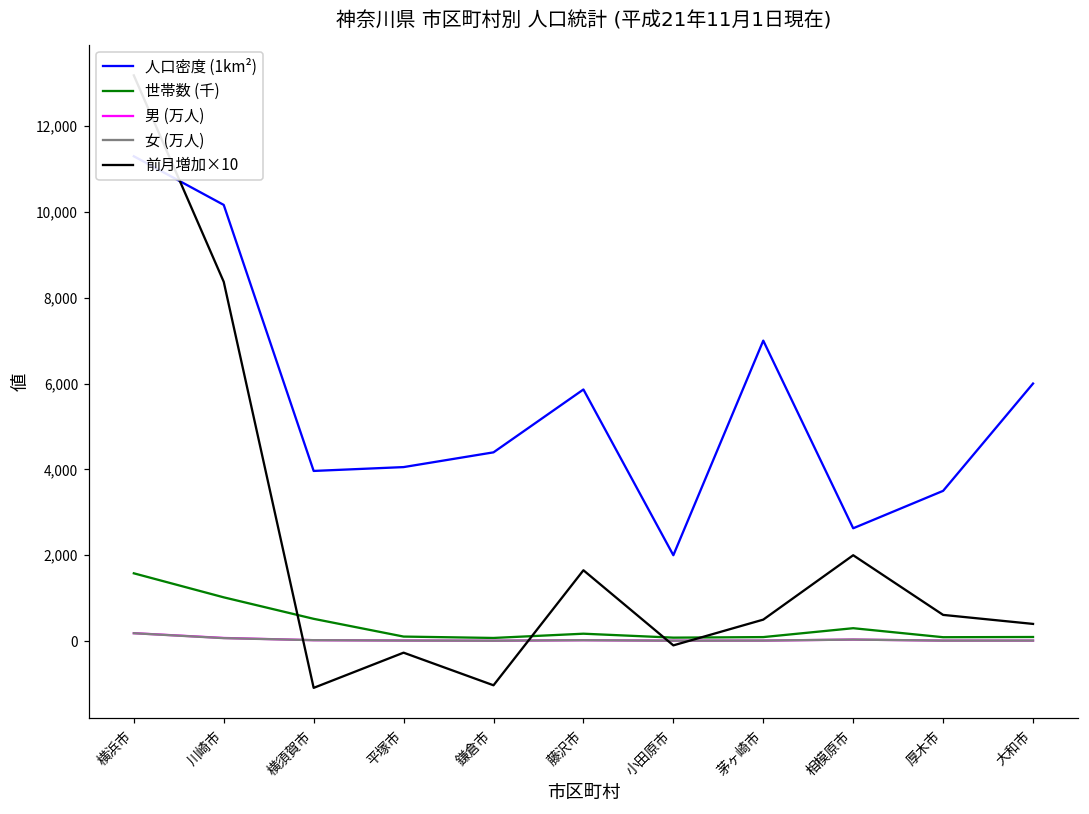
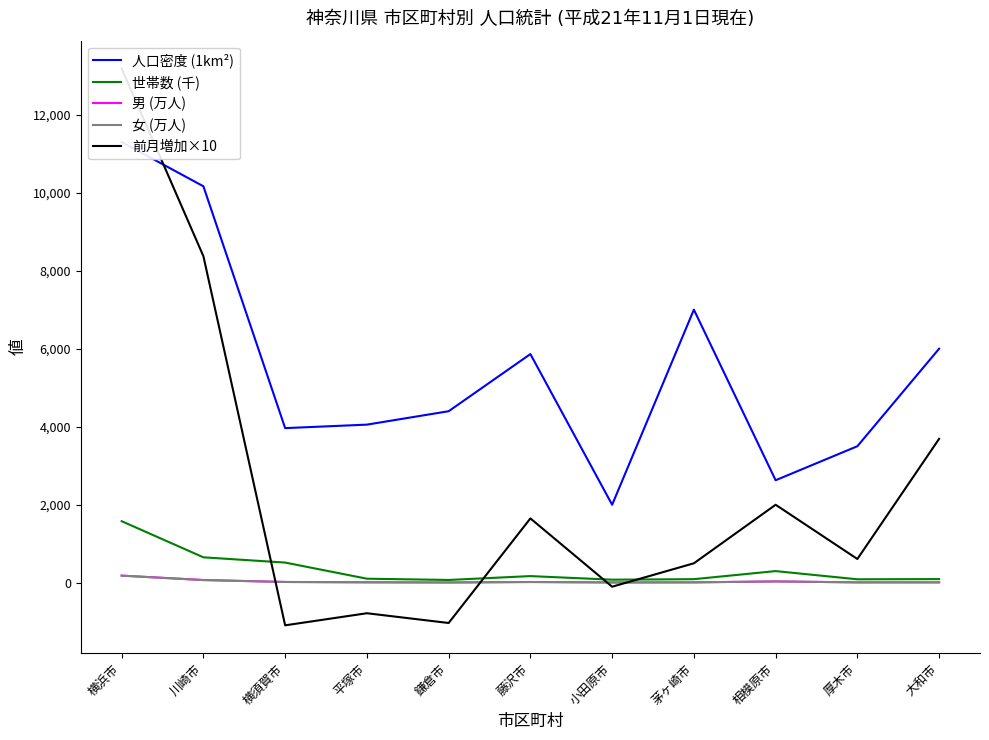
  {
    "人口密度 (1km²)": {
      "川崎市": "10,200",
      "横須賀市": "4,000",
      "平塚市": "4,100",
      "鎌倉市": "4,400",
      "藤沢市": "5,900",
      "小田原市": "2,000",
      "茅ヶ崎市": "7,000",
      "相模原市": "2,600",
      "厚木市": "3,500",
      "大和市": "6,000"
    },
    "世帯数 (千)": {
      "横浜市": "1,600",
-     "川崎市": "1,000",
+     "川崎市": "700",
      "横須賀市": "500",
      "平塚市": "100",
      "藤沢市": "200",
      "小田原市": "100",
      "茅ヶ崎市": "100",
      "相模原市": "300",
      "厚木市": "100",
      "大和市": "100"
    },
    "女 (万人)": {
      "横浜市": "200",
      "川崎市": "100",
      "横須賀市": "0",
      "平塚市": "0",
      "藤沢市": "0",
      "小田原市": "0",
      "茅ヶ崎市": "0",
      "相模原市": "0",
      "厚木市": "0",
      "大和市": "0"
    },
    "前月増加×10": {
      "川崎市": "8,400",
      "横須賀市": "-1,100",
-     "平塚市": "-300",
+     "平塚市": "-800",
      "鎌倉市": "-1,000",
      "藤沢市": "1,700",
      "小田原市": "-100",
      "茅ヶ崎市": "500",
      "相模原市": "2,000",
      "厚木市": "600",
-     "大和市": "400"
+     "大和市": "3,700"
    }
  }
